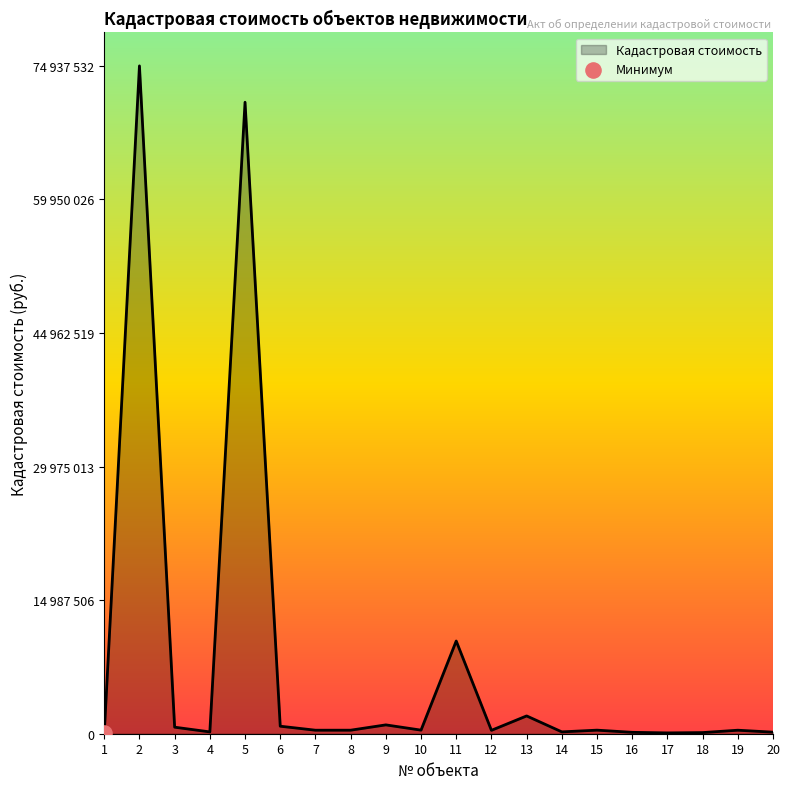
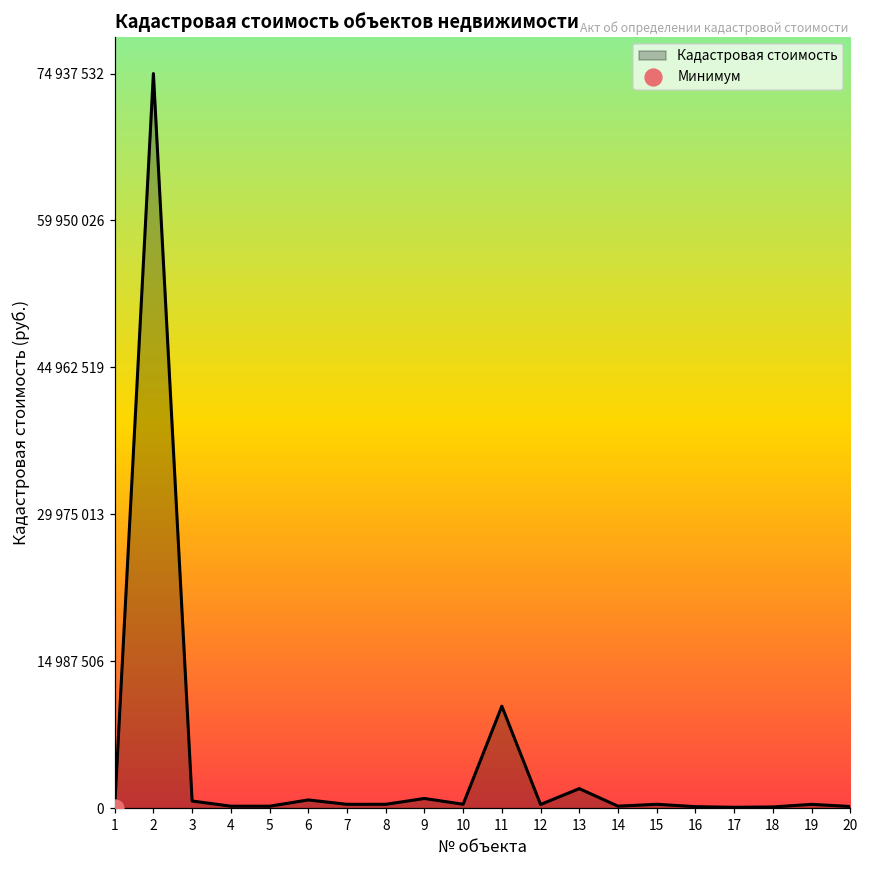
  {
    "Кадастровая стоимость": {
      "2": 75000000,
      "3": 1000000,
      "4": 0,
-     "5": 71000000,
+     "5": 0,
      "6": 1000000,
      "7": 0,
      "8": 0,
      "9": 1000000,
      "10": 0,
      "11": 10000000,
      "12": 0,
      "13": 2000000,
      "14": 0,
      "15": 0,
      "16": 0,
      "17": 0,
      "18": 0,
      "19": 0,
      "20": 0
    }
  }
